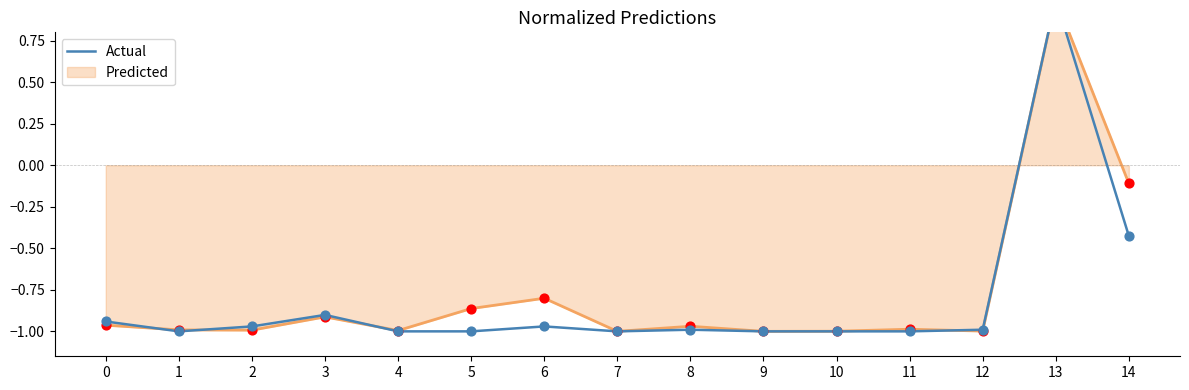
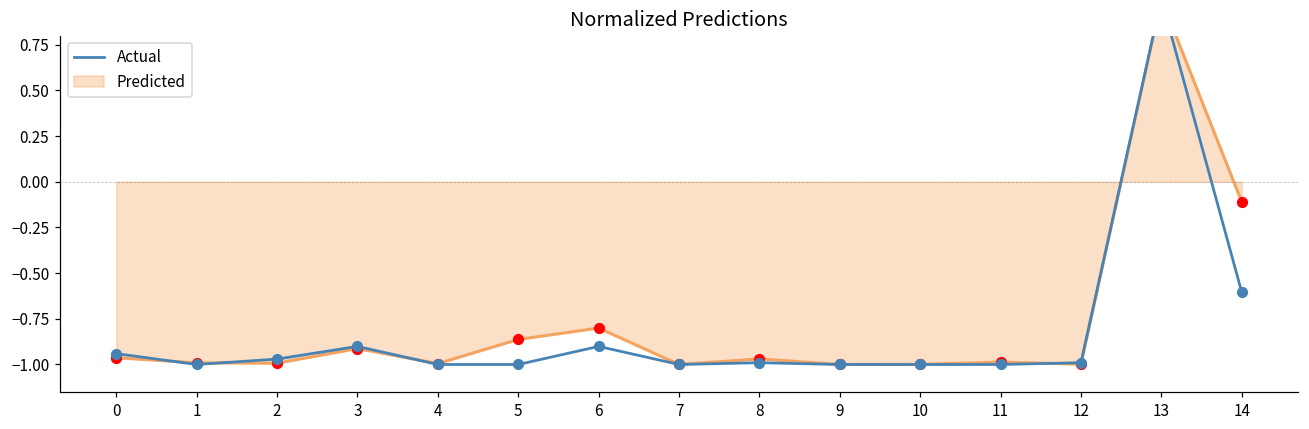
  {
    "Actual": {
      "0": -0.94,
      "2": -0.97,
      "5": -1.00,
-     "6": -0.97,
+     "6": -0.90,
      "8": -0.99,
-     "14": -0.43
+     "14": -0.60
    }
  }
